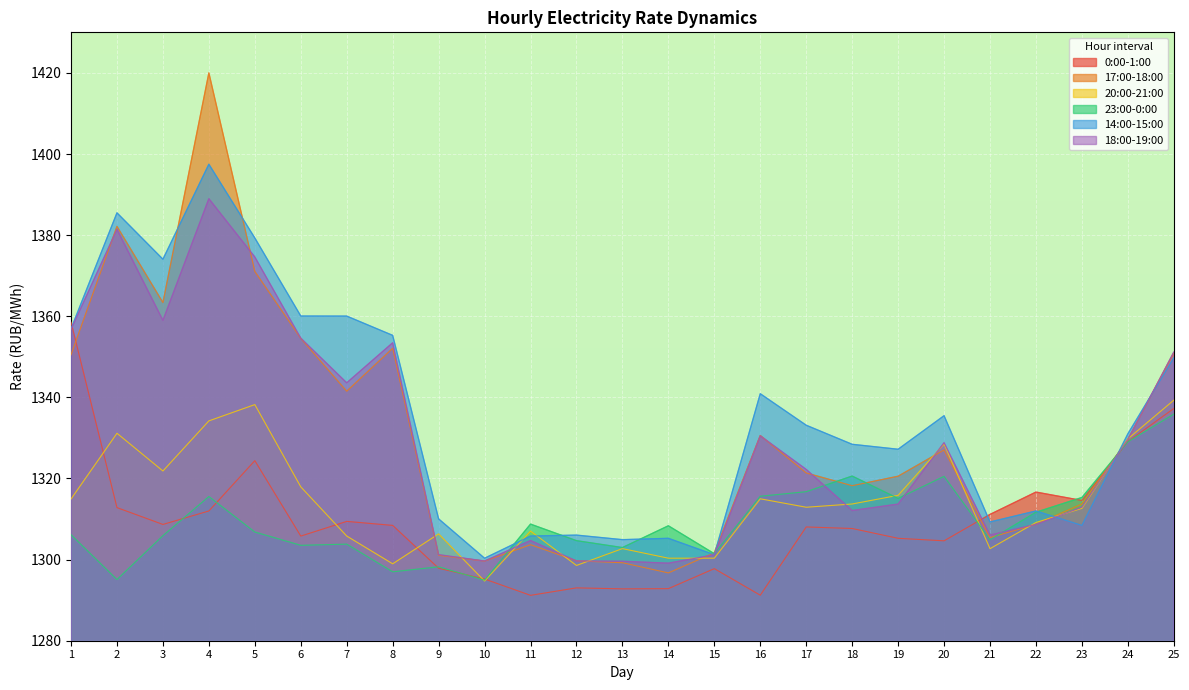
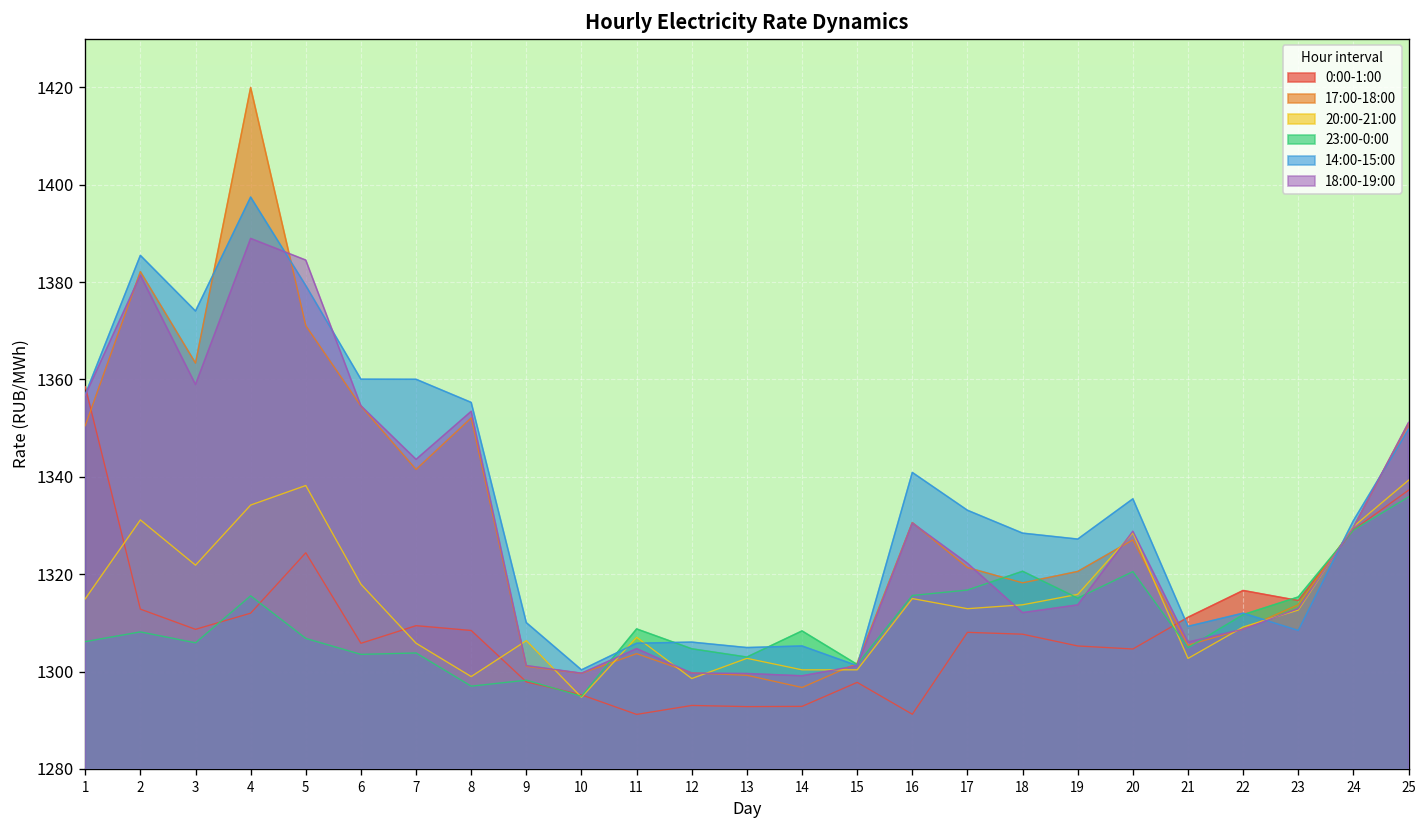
  {
    "20:00-21:00": {
      "1": 1315,
      "2": 1331,
      "3": 1322,
      "4": 1334,
      "5": 1338,
      "6": 1318,
      "7": 1306,
      "8": 1299,
      "9": 1306,
      "11": 1307,
      "12": 1299,
      "14": 1300,
      "15": 1300,
      "17": 1313,
      "18": 1314,
      "19": 1316,
      "21": 1303,
      "25": 1339
    },
    "23:00-0:00": {
      "1": 1306,
-     "2": 1295,
+     "2": 1308,
      "3": 1306,
      "4": 1316,
      "5": 1307,
      "6": 1304,
      "7": 1304,
      "8": 1297,
      "11": 1309,
      "12": 1305,
      "14": 1308,
      "17": 1317,
      "18": 1321,
      "19": 1315,
      "20": 1321,
      "23": 1315,
      "25": 1336
    },
    "14:00-15:00": {
      "2": 1386,
      "3": 1374,
      "4": 1397,
      "5": 1379,
      "6": 1360,
      "7": 1360,
      "8": 1355,
      "9": 1310,
      "10": 1300,
      "11": 1306,
      "12": 1306,
      "13": 1305,
      "14": 1305,
      "16": 1341,
      "17": 1333,
      "18": 1328,
      "19": 1327,
      "20": 1335,
      "21": 1309,
      "23": 1308,
      "24": 1331,
      "25": 1350
    },
    "18:00-19:00": {
      "2": 1381,
      "3": 1359,
      "4": 1389,
-     "5": 1375,
+     "5": 1385,
      "7": 1344,
      "8": 1353,
      "11": 1305,
      "14": 1299,
      "17": 1322,
      "18": 1312,
      "19": 1314,
      "21": 1306
    }
  }
